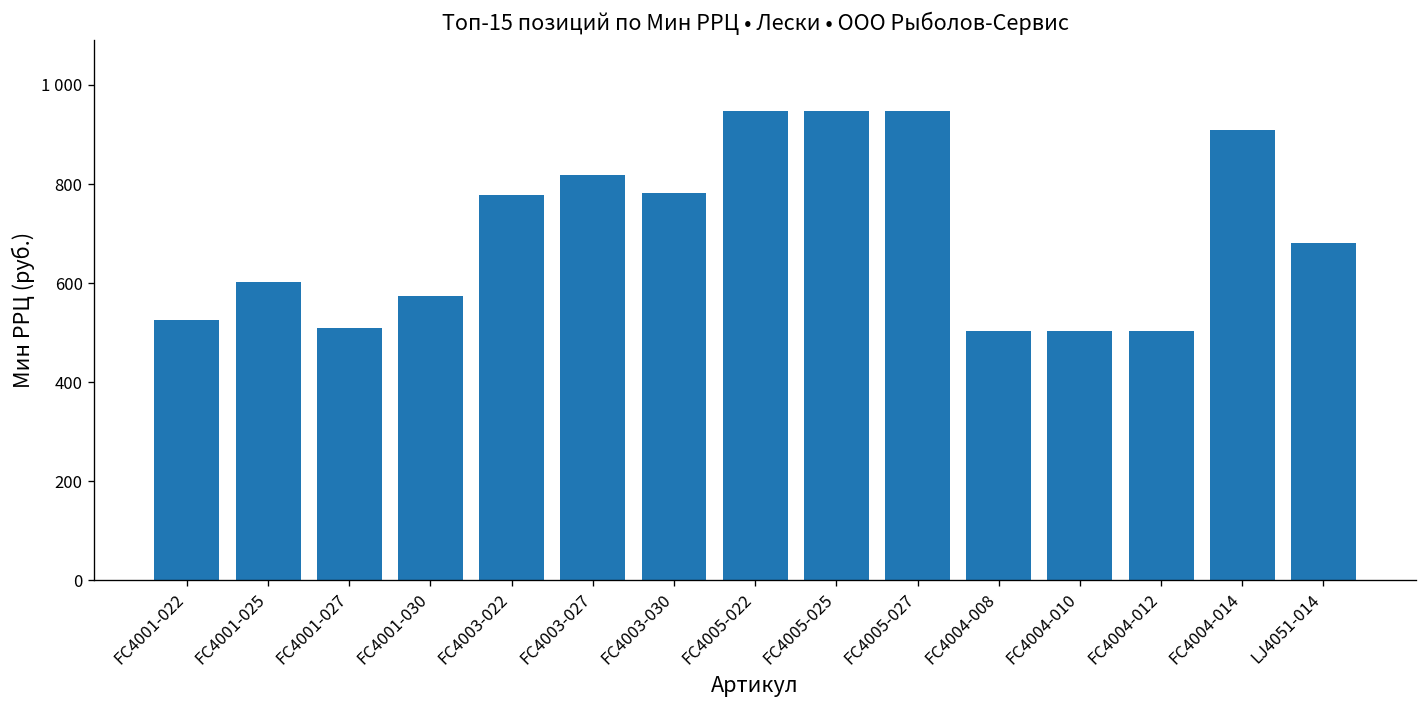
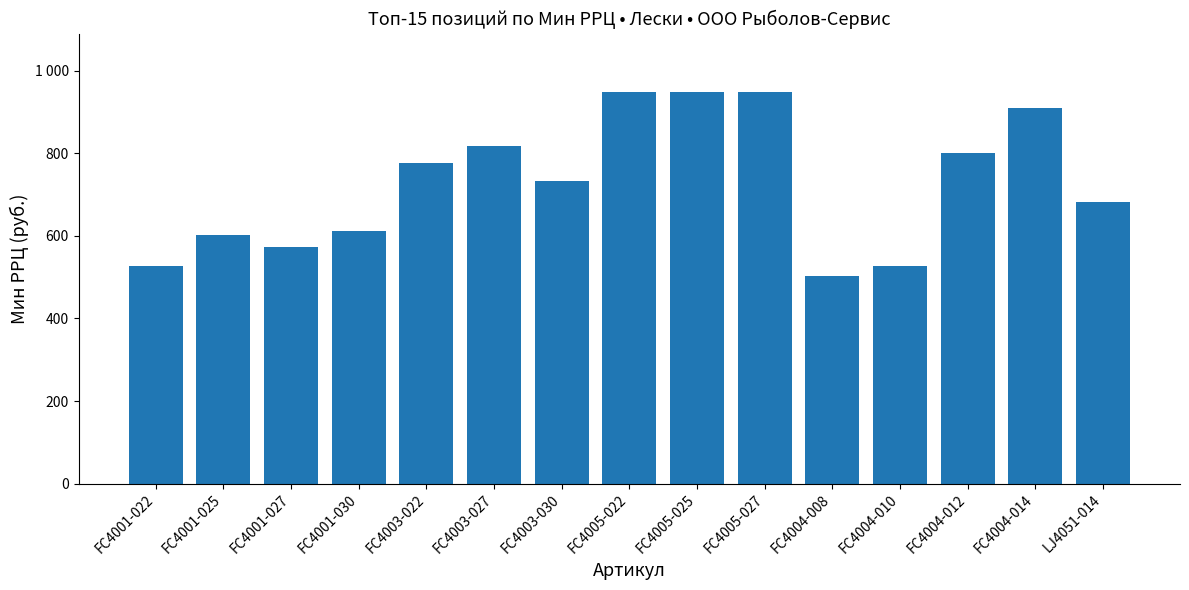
  {
    "FC4001-022": 530,
    "FC4001-025": 600,
-   "FC4001-027": 510,
-   "FC4001-030": 570,
+   "FC4001-027": 570,
+   "FC4001-030": 610,
    "FC4003-022": 780,
    "FC4003-027": 820,
-   "FC4003-030": 780,
+   "FC4003-030": 730,
    "FC4005-022": 950,
    "FC4005-025": 950,
    "FC4005-027": 950,
    "FC4004-008": 500,
-   "FC4004-010": 500,
-   "FC4004-012": 500,
+   "FC4004-010": 530,
+   "FC4004-012": 800,
    "FC4004-014": 910,
    "LJ4051-014": 680
  }
